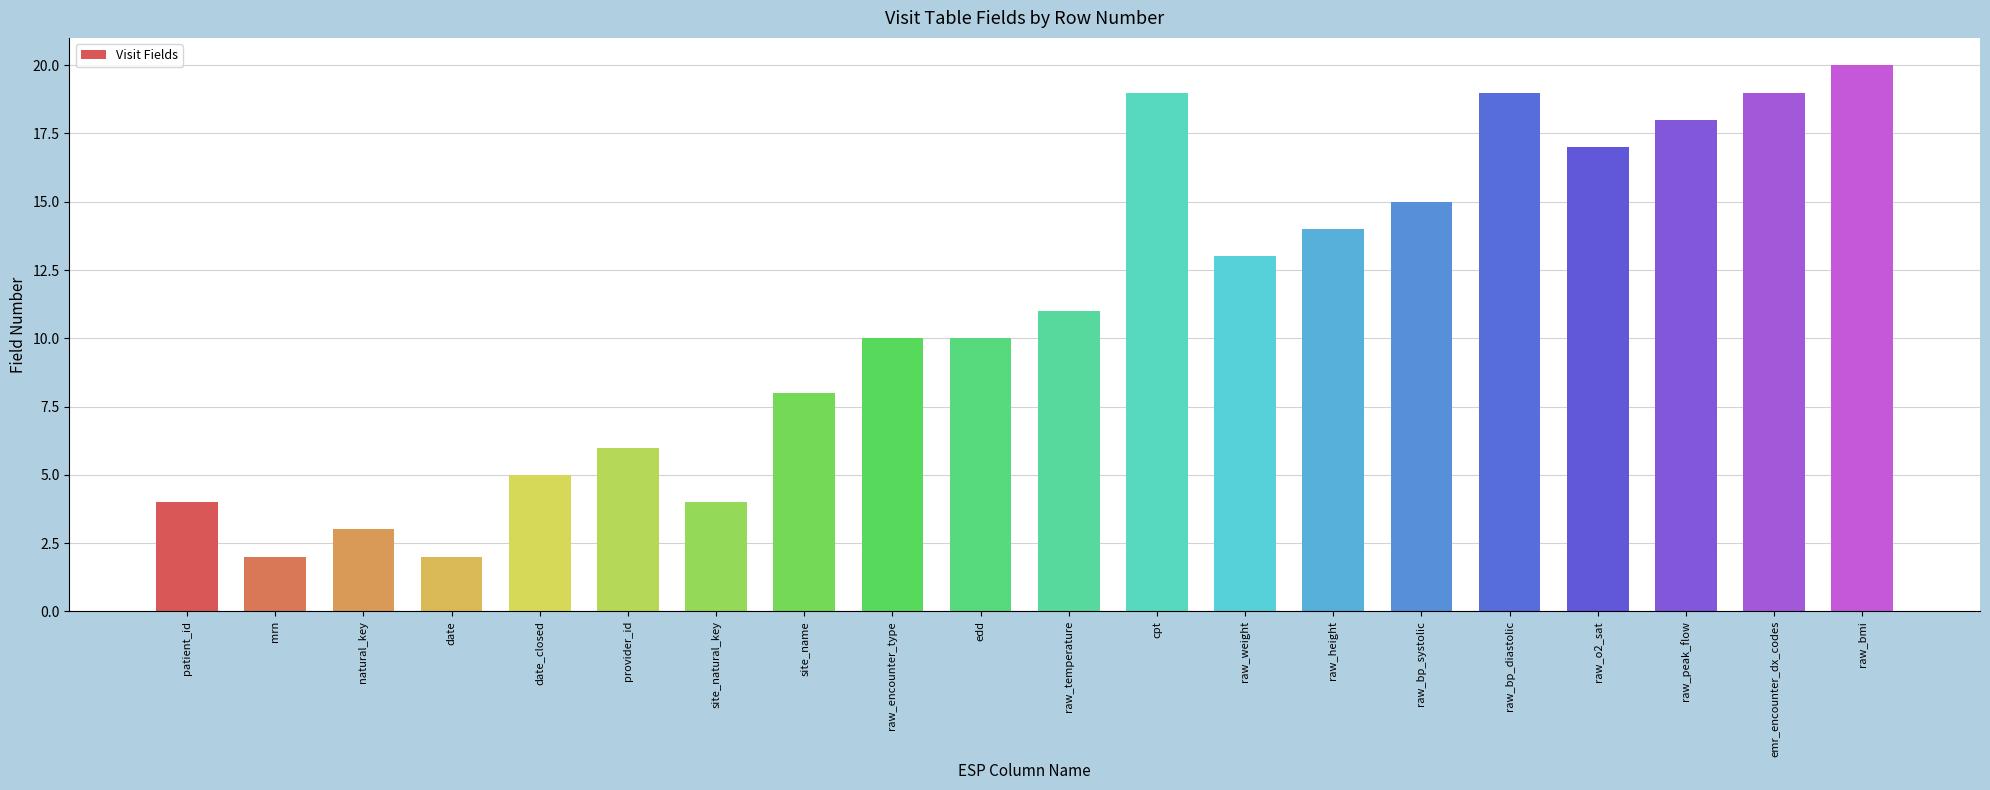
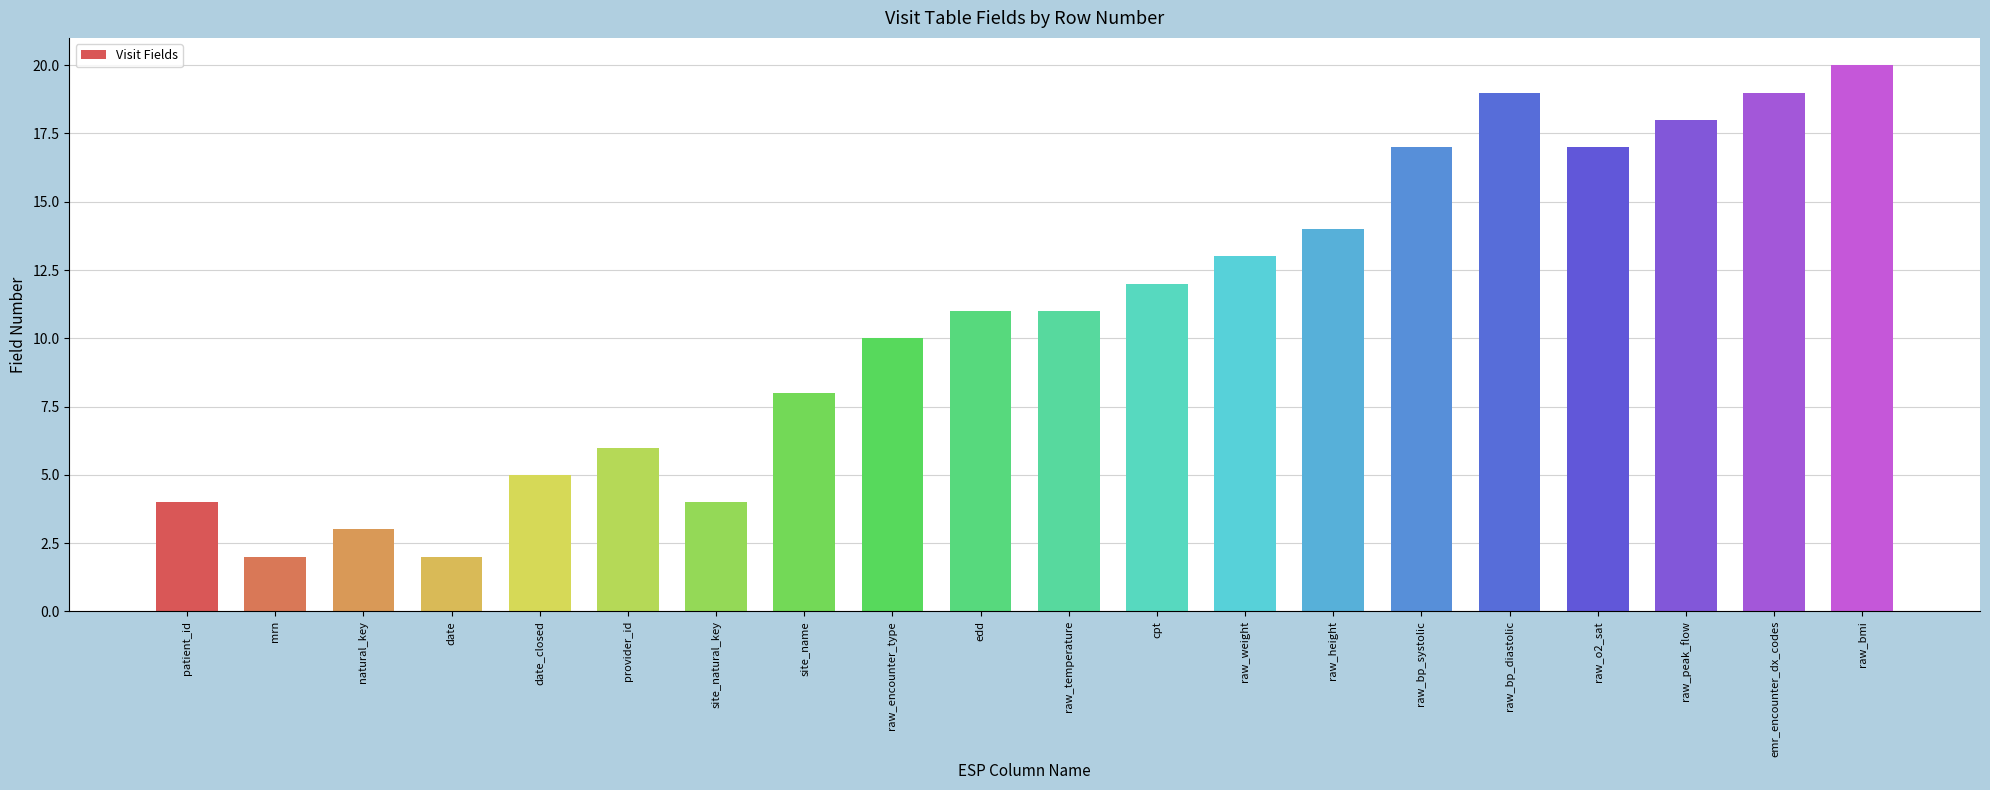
  {
    "patient_id": 4,
    "mrn": 2,
    "natural_key": 3,
    "date": 2,
    "date_closed": 5,
    "provider_id": 6,
    "site_natural_key": 4,
    "site_name": 8,
    "raw_encounter_type": 10,
-   "edd": 10,
+   "edd": 11,
    "raw_temperature": 11,
-   "cpt": 19,
+   "cpt": 12,
    "raw_weight": 13,
    "raw_height": 14,
-   "raw_bp_systolic": 15,
+   "raw_bp_systolic": 17,
    "raw_bp_diastolic": 19,
    "raw_o2_sat": 17,
    "raw_peak_flow": 18,
    "emr_encounter_dx_codes": 19,
    "raw_bmi": 20
  }
